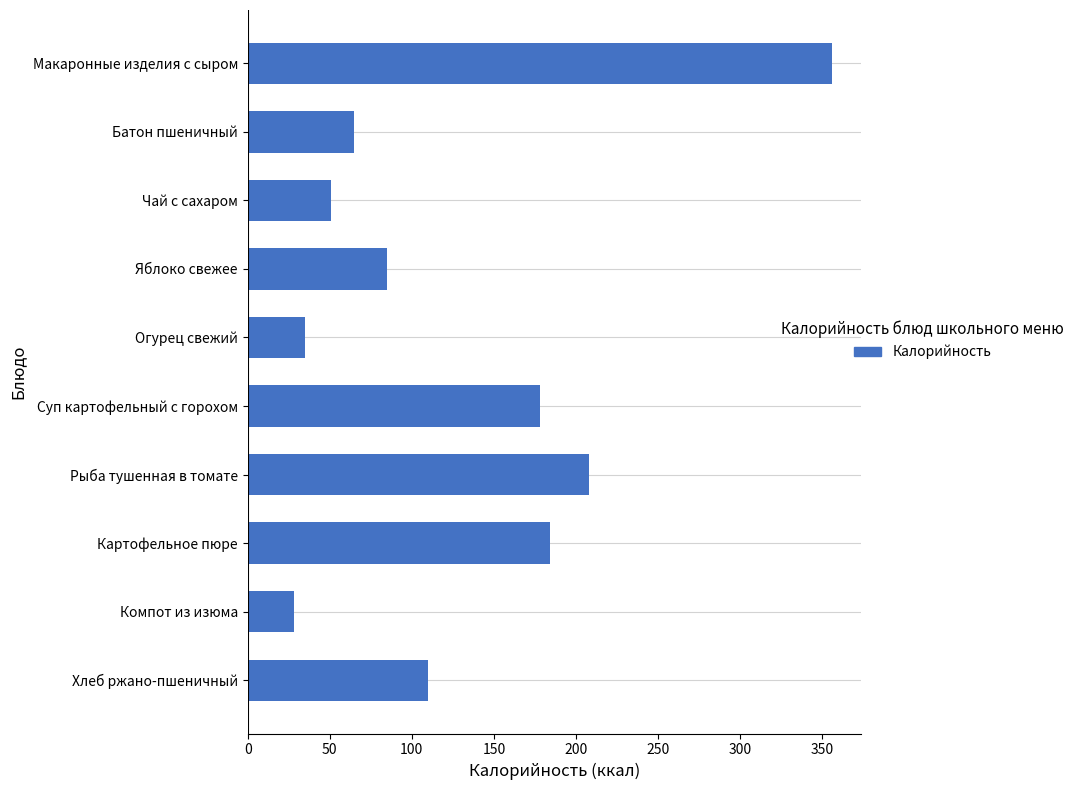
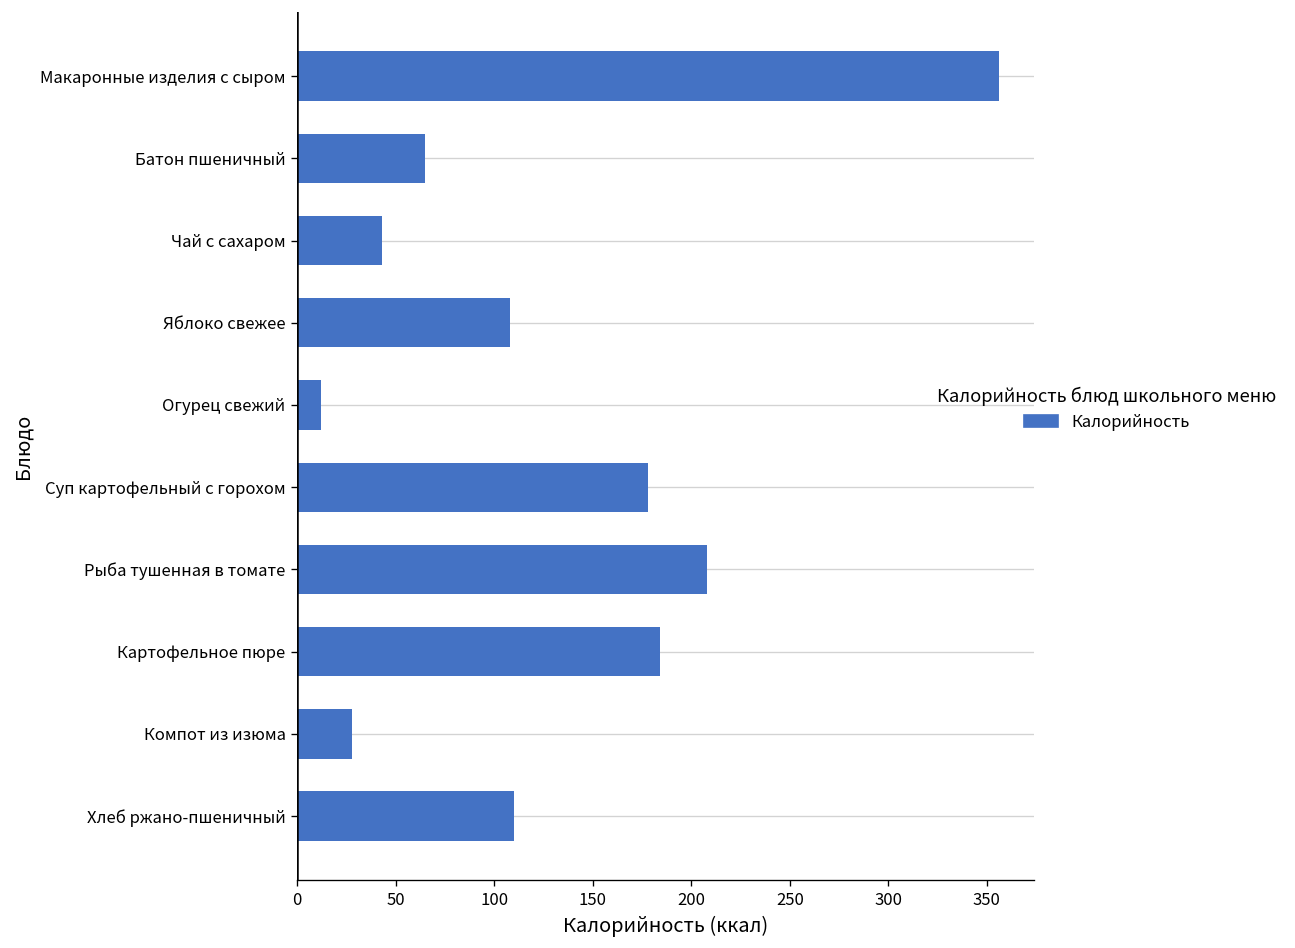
  {
    "Макаронные изделия с сыром": 356,
    "Батон пшеничный": 65,
-   "Чай с сахаром": 51,
-   "Яблоко свежее": 85,
-   "Огурец свежий": 35,
+   "Чай с сахаром": 43,
+   "Яблоко свежее": 108,
+   "Огурец свежий": 12,
    "Суп картофельный с горохом": 178,
    "Рыба тушенная в томате": 208,
    "Картофельное пюре": 184,
    "Компот из изюма": 28,
    "Хлеб ржано-пшеничный": 110
  }
